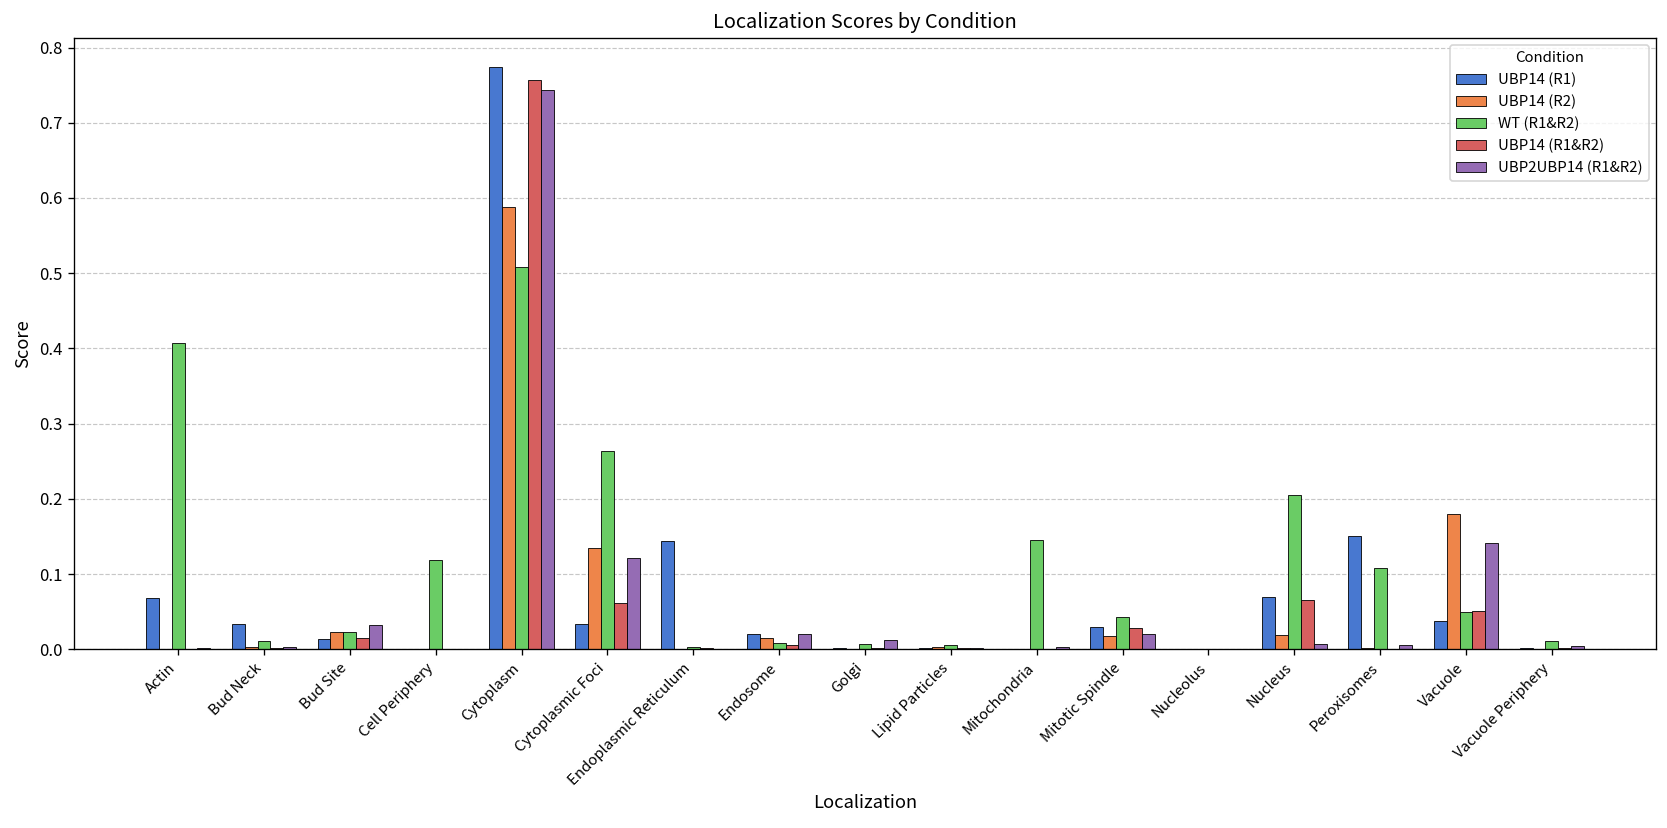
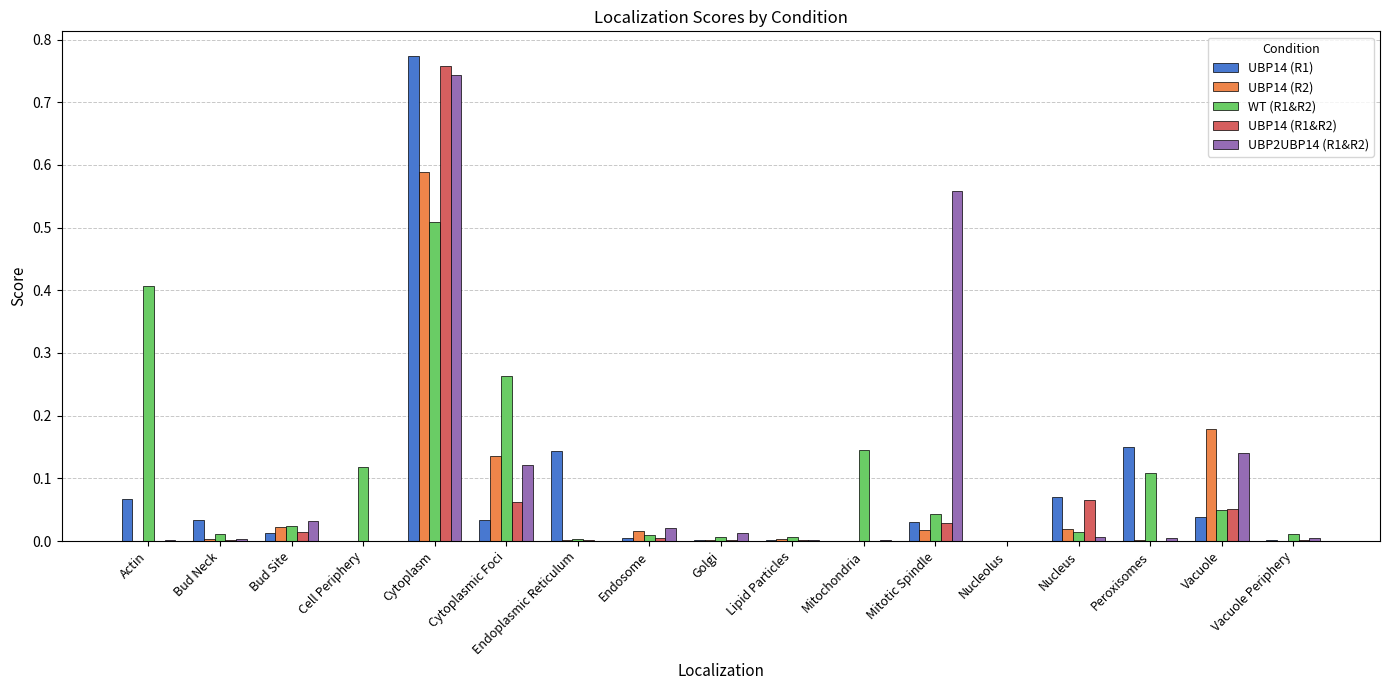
  {
    "UBP14 (R1)": {
      "Actin": 0.07,
      "Bud Neck": 0.03,
      "Bud Site": 0.01,
      "Cytoplasm": 0.77,
      "Cytoplasmic Foci": 0.03,
      "Endoplasmic Reticulum": 0.14,
-     "Endosome": 0.02,
+     "Endosome": 0.00,
      "Mitotic Spindle": 0.03,
      "Nucleus": 0.07,
      "Peroxisomes": 0.15,
      "Vacuole": 0.04
    },
    "WT (R1&R2)": {
      "Actin": 0.41,
      "Bud Neck": 0.01,
      "Bud Site": 0.02,
      "Cell Periphery": 0.12,
      "Cytoplasm": 0.51,
      "Cytoplasmic Foci": 0.26,
      "Endosome": 0.01,
      "Golgi": 0.01,
      "Lipid Particles": 0.01,
      "Mitochondria": 0.15,
      "Mitotic Spindle": 0.04,
-     "Nucleus": 0.20,
+     "Nucleus": 0.01,
      "Peroxisomes": 0.11,
      "Vacuole": 0.05,
      "Vacuole Periphery": 0.01
    },
    "UBP2UBP14 (R1&R2)": {
      "Bud Site": 0.03,
      "Cytoplasm": 0.74,
      "Cytoplasmic Foci": 0.12,
      "Endosome": 0.02,
      "Golgi": 0.01,
-     "Mitotic Spindle": 0.02,
+     "Mitotic Spindle": 0.56,
      "Nucleus": 0.01,
      "Peroxisomes": 0.01,
      "Vacuole": 0.14,
      "Vacuole Periphery": 0.00
    }
  }
